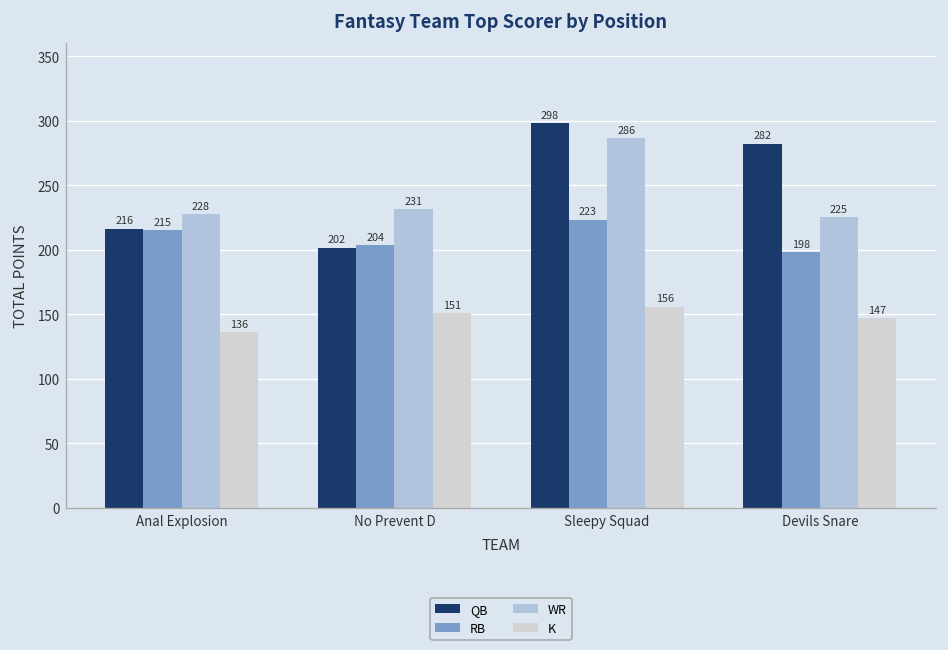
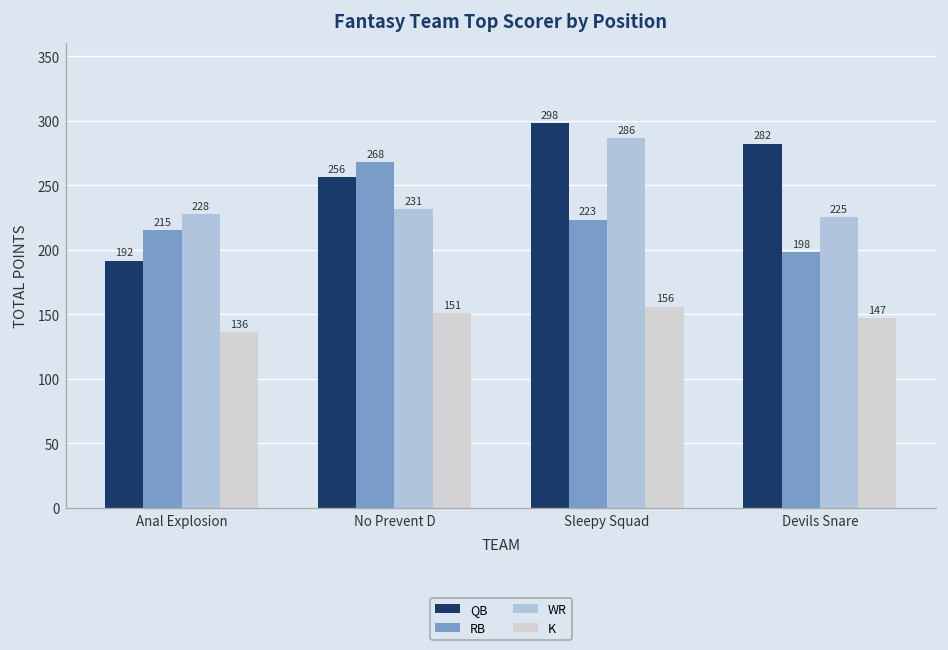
  {
    "QB": {
-     "Anal Explosion": 216,
-     "No Prevent D": 202,
+     "Anal Explosion": 192,
+     "No Prevent D": 256,
      "Sleepy Squad": 298,
      "Devils Snare": 282
    },
    "RB": {
      "Anal Explosion": 215,
-     "No Prevent D": 204,
+     "No Prevent D": 268,
      "Sleepy Squad": 223,
      "Devils Snare": 198
    }
  }
